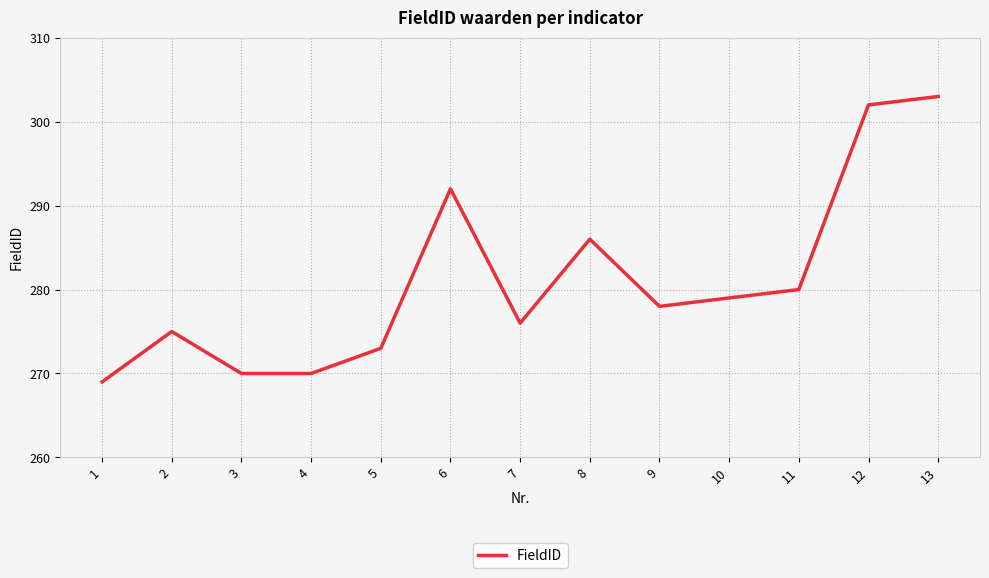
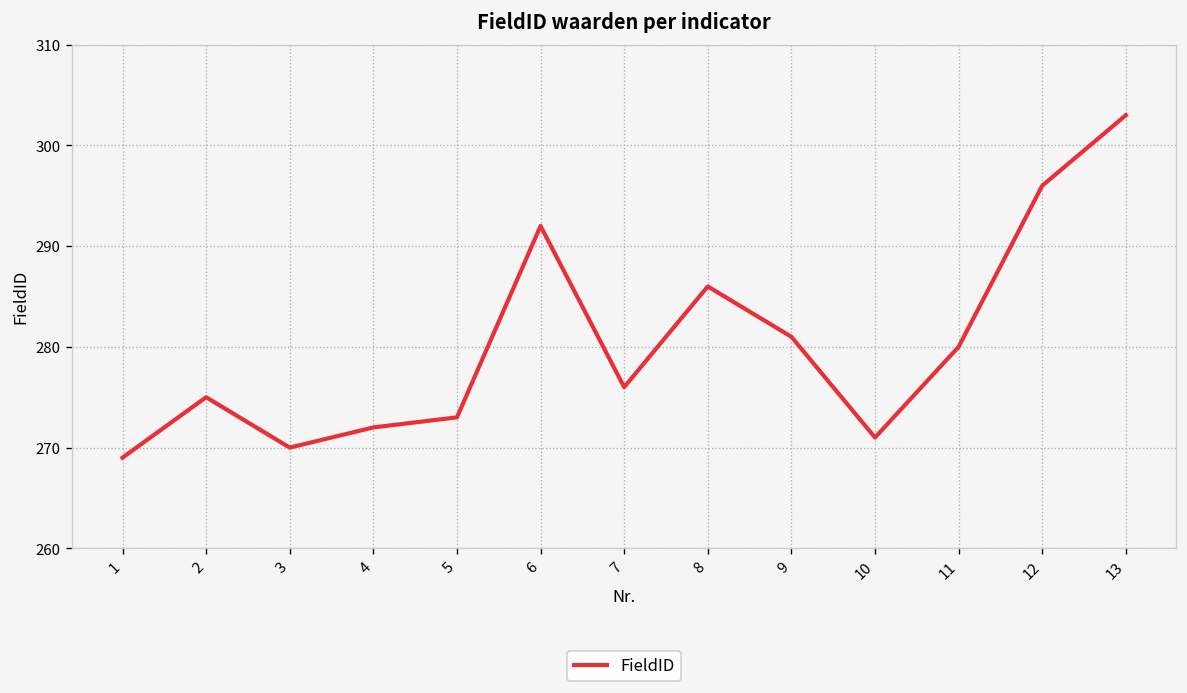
  {
    "1": 269,
    "2": 275,
    "3": 270,
-   "4": 270,
+   "4": 272,
    "5": 273,
    "6": 292,
    "7": 276,
    "8": 286,
-   "9": 278,
-   "10": 279,
+   "9": 281,
+   "10": 271,
    "11": 280,
-   "12": 302,
+   "12": 296,
    "13": 303
  }
